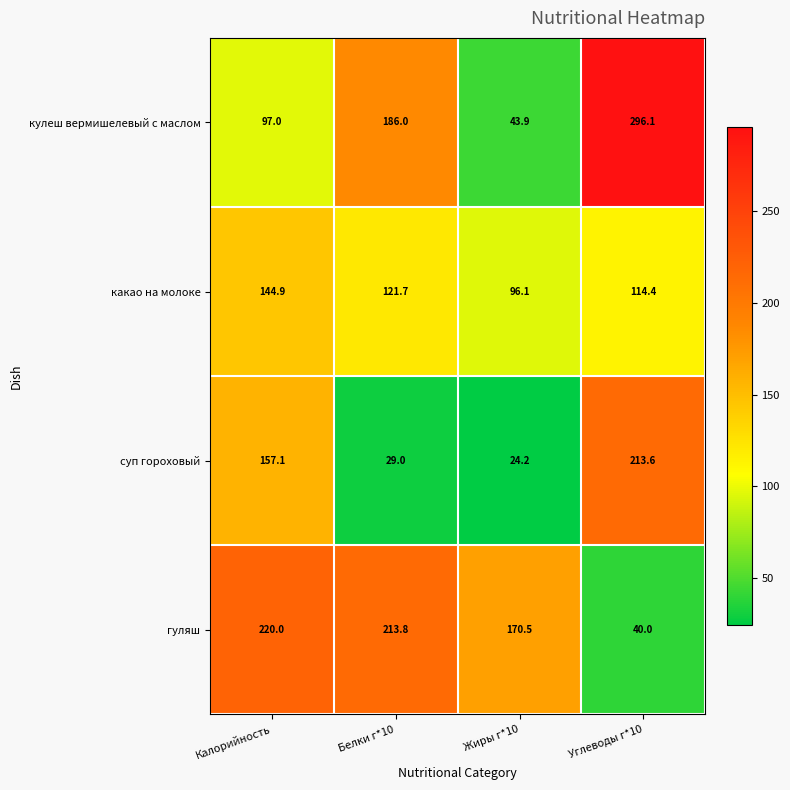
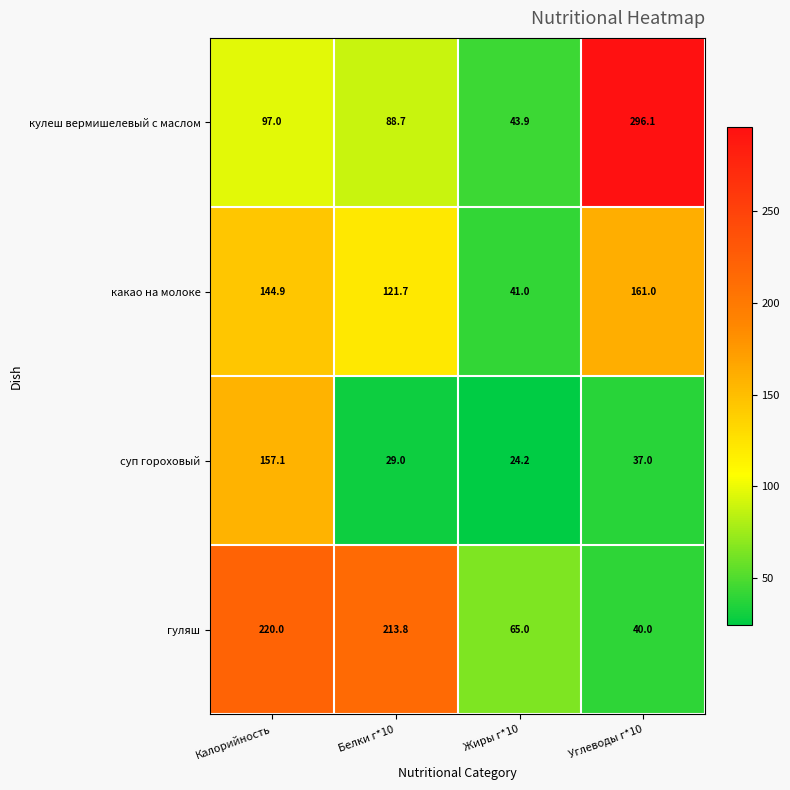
  {
    "кулеш вермишелевый с маслом": {
      "Калорийность": 97.0,
-     "Белки г*10": 186.0,
+     "Белки г*10": 88.7,
      "Жиры г*10": 43.9,
      "Углеводы г*10": 296.1
    },
    "какао на молоке": {
      "Калорийность": 144.9,
      "Белки г*10": 121.7,
-     "Жиры г*10": 96.1,
-     "Углеводы г*10": 114.4
+     "Жиры г*10": 41.0,
+     "Углеводы г*10": 161.0
    },
    "суп гороховый": {
      "Калорийность": 157.1,
      "Белки г*10": 29.0,
      "Жиры г*10": 24.2,
-     "Углеводы г*10": 213.6
+     "Углеводы г*10": 37.0
    },
    "гуляш": {
      "Калорийность": 220.0,
      "Белки г*10": 213.8,
-     "Жиры г*10": 170.5,
+     "Жиры г*10": 65.0,
      "Углеводы г*10": 40.0
    }
  }
